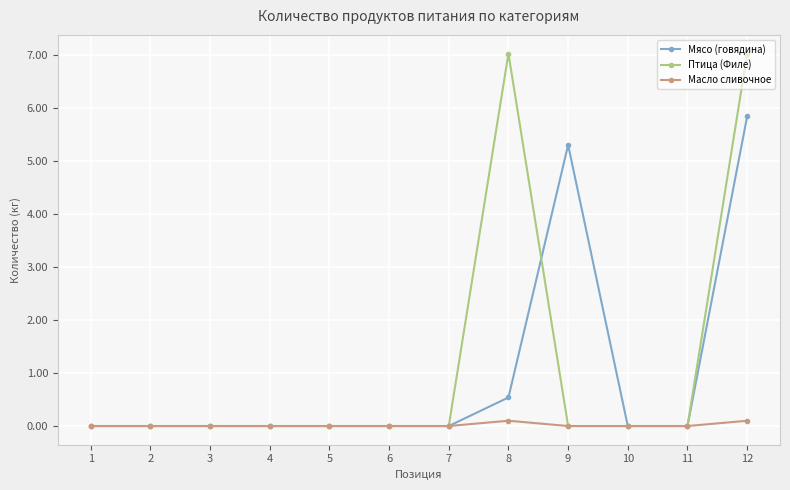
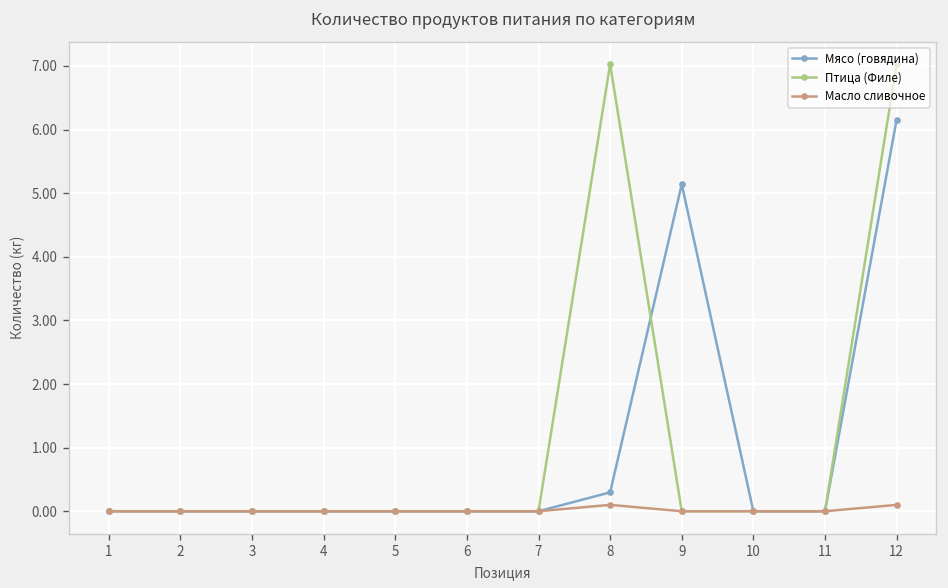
  {
    "Мясо (говядина)": {
-     "8": 0.5,
-     "9": 5.3,
-     "12": 5.8
+     "8": 0.3,
+     "9": 5.1,
+     "12": 6.2
    }
  }
